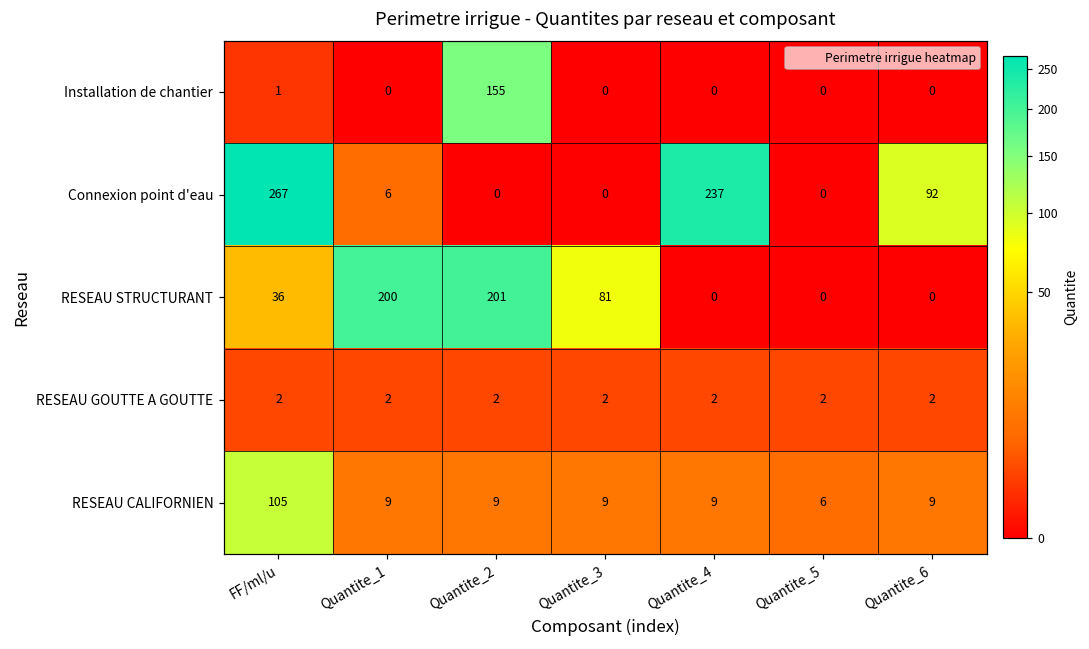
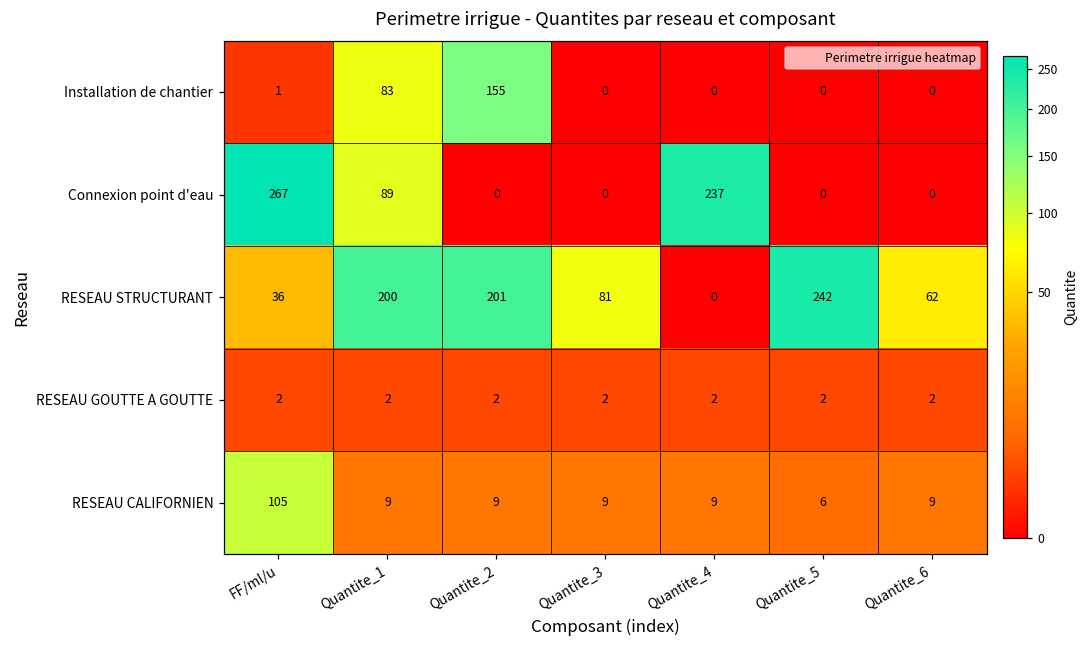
  {
    "Installation de chantier": {
      "FF/ml/u": 1,
-     "Quantite_1": 0,
+     "Quantite_1": 83,
      "Quantite_2": 155,
      "Quantite_3": 0,
      "Quantite_4": 0,
      "Quantite_5": 0,
      "Quantite_6": 0
    },
    "Connexion point d'eau": {
      "FF/ml/u": 267,
-     "Quantite_1": 6,
+     "Quantite_1": 89,
      "Quantite_2": 0,
      "Quantite_3": 0,
      "Quantite_4": 237,
      "Quantite_5": 0,
-     "Quantite_6": 92
+     "Quantite_6": 0
    },
    "RESEAU STRUCTURANT": {
      "FF/ml/u": 36,
      "Quantite_1": 200,
      "Quantite_2": 201,
      "Quantite_3": 81,
      "Quantite_4": 0,
-     "Quantite_5": 0,
-     "Quantite_6": 0
+     "Quantite_5": 242,
+     "Quantite_6": 62
    },
    "RESEAU GOUTTE A GOUTTE": {
      "FF/ml/u": 2,
      "Quantite_1": 2,
      "Quantite_2": 2,
      "Quantite_3": 2,
      "Quantite_4": 2,
      "Quantite_5": 2,
      "Quantite_6": 2
    },
    "RESEAU CALIFORNIEN": {
      "FF/ml/u": 105,
      "Quantite_1": 9,
      "Quantite_2": 9,
      "Quantite_3": 9,
      "Quantite_4": 9,
      "Quantite_5": 6,
      "Quantite_6": 9
    }
  }
